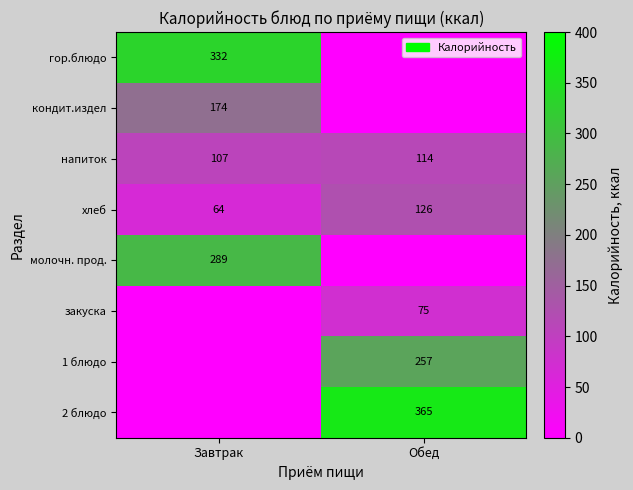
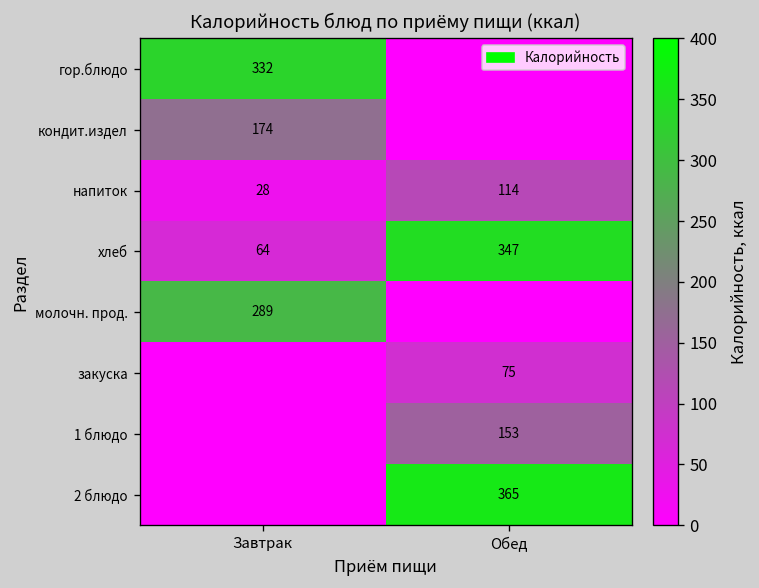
  {
    "гор.блюдо": {
      "Завтрак": 332
    },
    "кондит.издел": {
      "Завтрак": 174
    },
    "напиток": {
-     "Завтрак": 107,
+     "Завтрак": 28,
      "Обед": 114
    },
    "хлеб": {
      "Завтрак": 64,
-     "Обед": 126
+     "Обед": 347
    },
    "молочн. прод.": {
      "Завтрак": 289
    },
    "закуска": {
      "Обед": 75
    },
    "1 блюдо": {
-     "Обед": 257
+     "Обед": 153
    },
    "2 блюдо": {
      "Обед": 365
    }
  }
